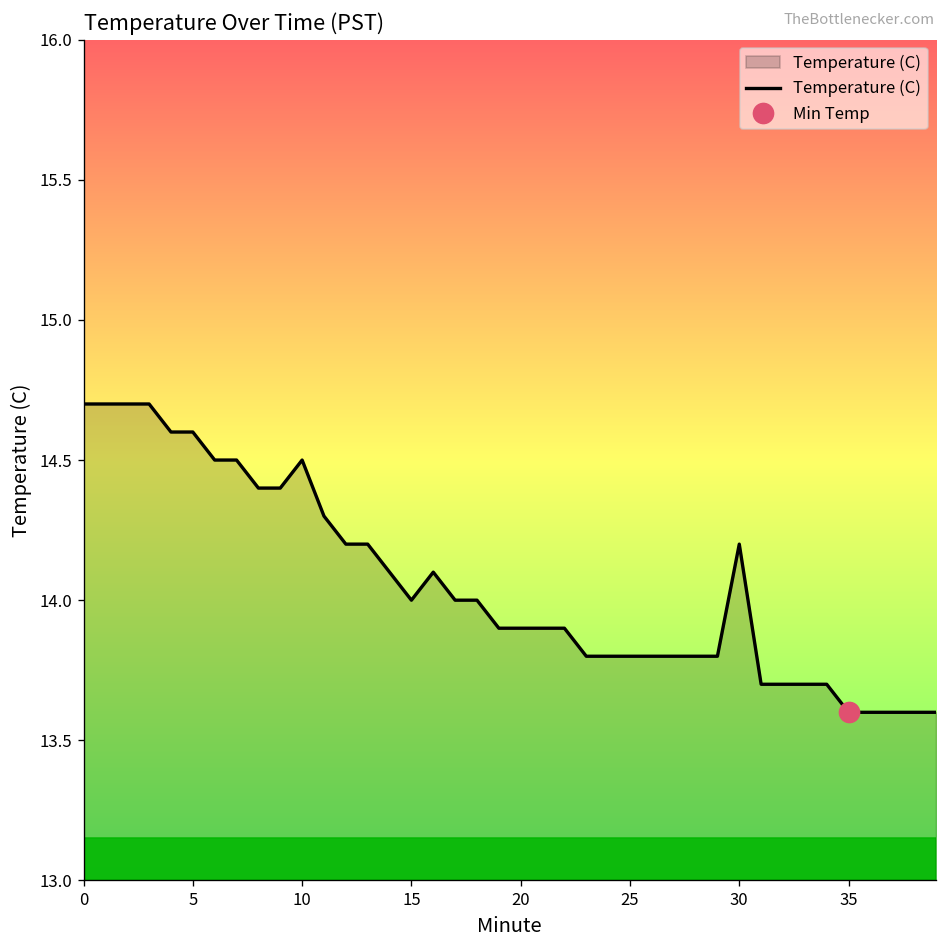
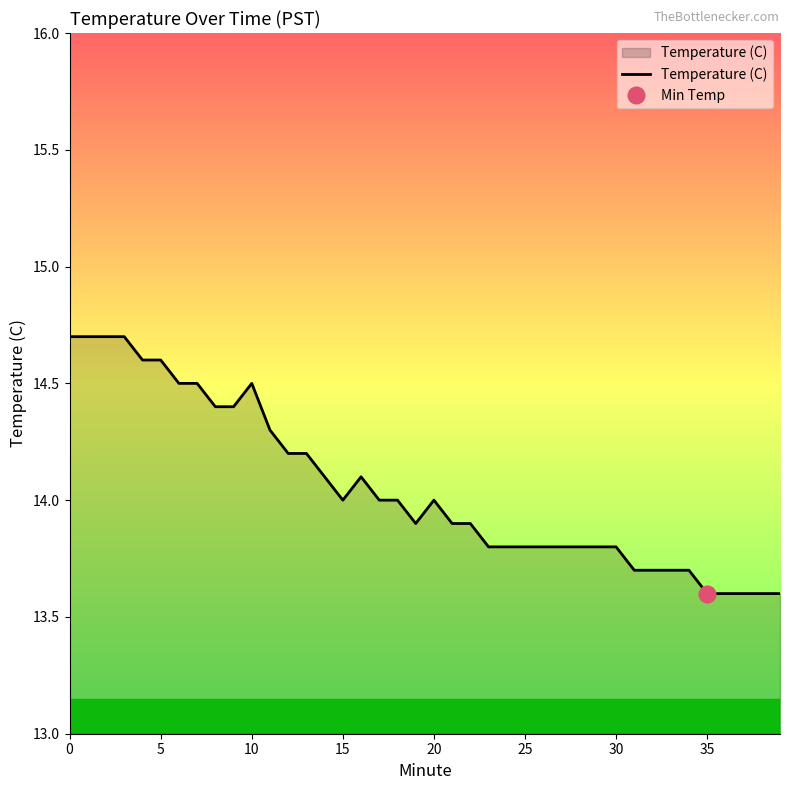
  {
    "Temperature (C)": {
      "0": 14.7,
      "5": 14.6,
      "10": 14.5,
      "15": 14.0,
-     "20": 13.9,
+     "20": 14.0,
      "25": 13.8,
-     "30": 14.2
+     "30": 13.8
    }
  }
